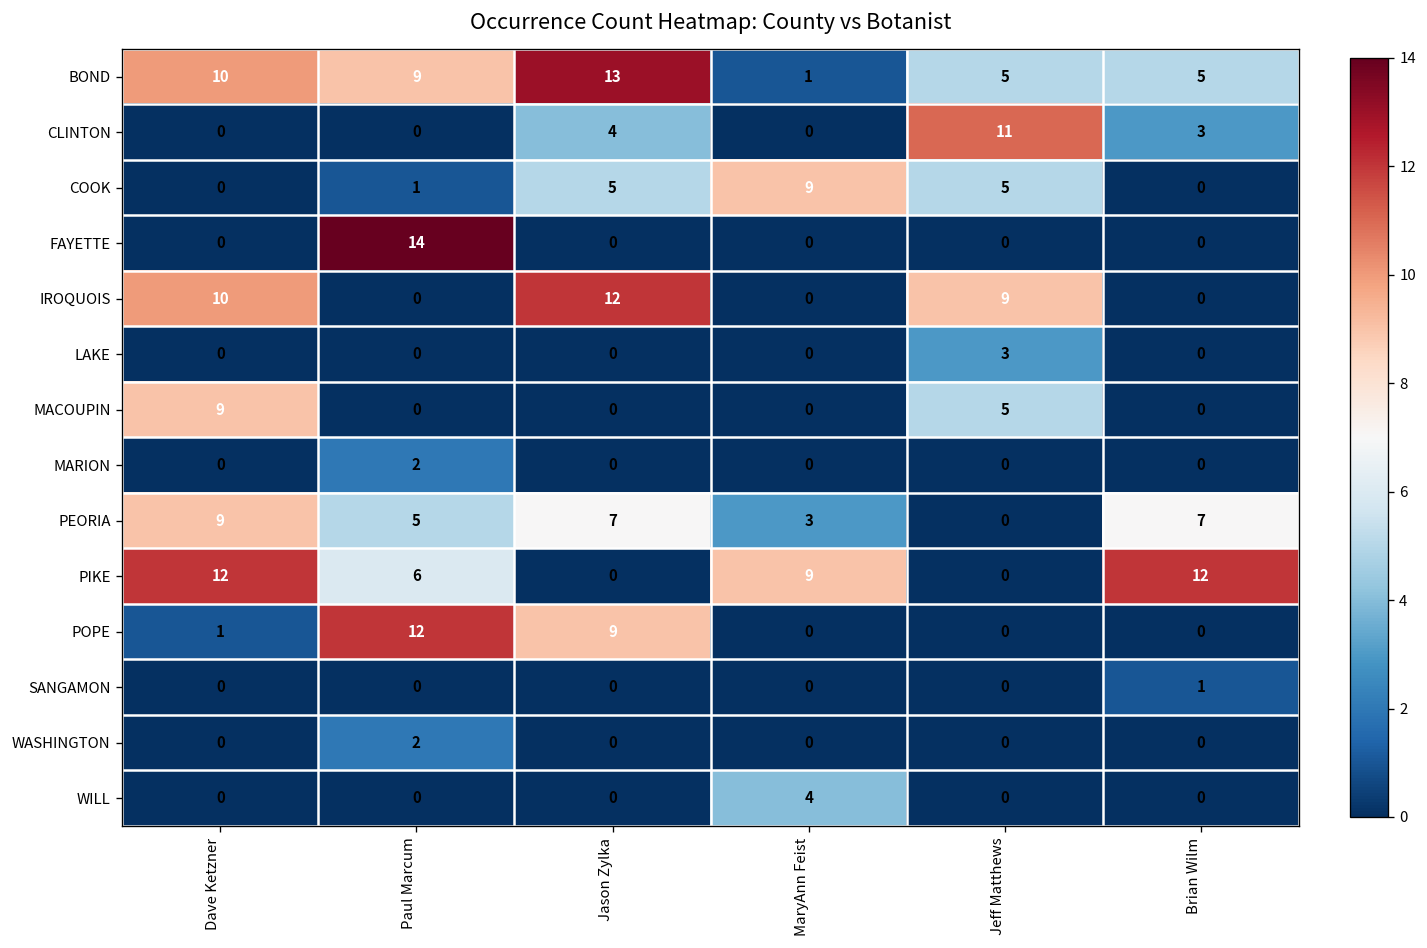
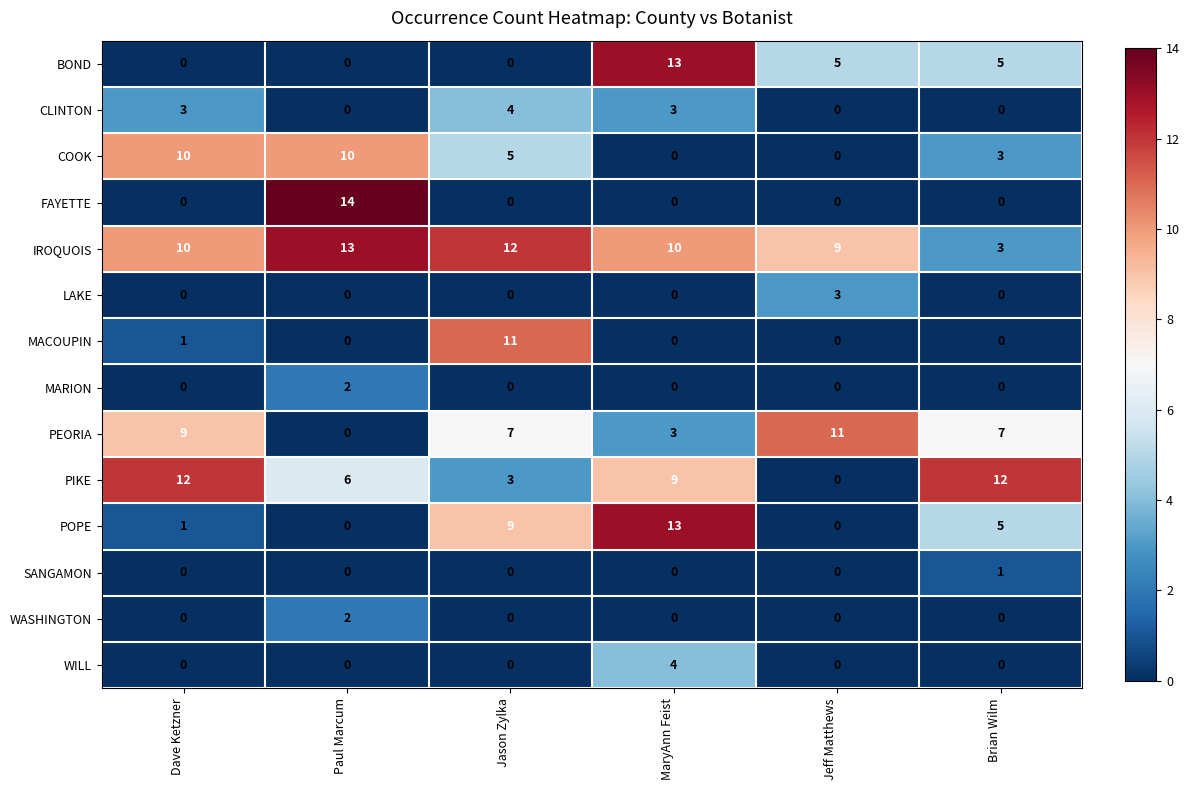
  {
    "BOND": {
-     "Dave Ketzner": 10,
-     "Paul Marcum": 9,
-     "Jason Zylka": 13,
-     "MaryAnn Feist": 1,
+     "Dave Ketzner": 0,
+     "Paul Marcum": 0,
+     "Jason Zylka": 0,
+     "MaryAnn Feist": 13,
      "Jeff Matthews": 5,
      "Brian Wilm": 5
    },
    "CLINTON": {
-     "Dave Ketzner": 0,
+     "Dave Ketzner": 3,
      "Paul Marcum": 0,
      "Jason Zylka": 4,
-     "MaryAnn Feist": 0,
-     "Jeff Matthews": 11,
-     "Brian Wilm": 3
+     "MaryAnn Feist": 3,
+     "Jeff Matthews": 0,
+     "Brian Wilm": 0
    },
    "COOK": {
-     "Dave Ketzner": 0,
-     "Paul Marcum": 1,
+     "Dave Ketzner": 10,
+     "Paul Marcum": 10,
      "Jason Zylka": 5,
-     "MaryAnn Feist": 9,
-     "Jeff Matthews": 5,
-     "Brian Wilm": 0
+     "MaryAnn Feist": 0,
+     "Jeff Matthews": 0,
+     "Brian Wilm": 3
    },
    "FAYETTE": {
      "Dave Ketzner": 0,
      "Paul Marcum": 14,
      "Jason Zylka": 0,
      "MaryAnn Feist": 0,
      "Jeff Matthews": 0,
      "Brian Wilm": 0
    },
    "IROQUOIS": {
      "Dave Ketzner": 10,
-     "Paul Marcum": 0,
+     "Paul Marcum": 13,
      "Jason Zylka": 12,
-     "MaryAnn Feist": 0,
+     "MaryAnn Feist": 10,
      "Jeff Matthews": 9,
-     "Brian Wilm": 0
+     "Brian Wilm": 3
    },
    "LAKE": {
      "Dave Ketzner": 0,
      "Paul Marcum": 0,
      "Jason Zylka": 0,
      "MaryAnn Feist": 0,
      "Jeff Matthews": 3,
      "Brian Wilm": 0
    },
    "MACOUPIN": {
-     "Dave Ketzner": 9,
+     "Dave Ketzner": 1,
      "Paul Marcum": 0,
-     "Jason Zylka": 0,
+     "Jason Zylka": 11,
      "MaryAnn Feist": 0,
-     "Jeff Matthews": 5,
+     "Jeff Matthews": 0,
      "Brian Wilm": 0
    },
    "MARION": {
      "Dave Ketzner": 0,
      "Paul Marcum": 2,
      "Jason Zylka": 0,
      "MaryAnn Feist": 0,
      "Jeff Matthews": 0,
      "Brian Wilm": 0
    },
    "PEORIA": {
      "Dave Ketzner": 9,
-     "Paul Marcum": 5,
+     "Paul Marcum": 0,
      "Jason Zylka": 7,
      "MaryAnn Feist": 3,
-     "Jeff Matthews": 0,
+     "Jeff Matthews": 11,
      "Brian Wilm": 7
    },
    "PIKE": {
      "Dave Ketzner": 12,
      "Paul Marcum": 6,
-     "Jason Zylka": 0,
+     "Jason Zylka": 3,
      "MaryAnn Feist": 9,
      "Jeff Matthews": 0,
      "Brian Wilm": 12
    },
    "POPE": {
      "Dave Ketzner": 1,
-     "Paul Marcum": 12,
+     "Paul Marcum": 0,
      "Jason Zylka": 9,
-     "MaryAnn Feist": 0,
+     "MaryAnn Feist": 13,
      "Jeff Matthews": 0,
-     "Brian Wilm": 0
+     "Brian Wilm": 5
    },
    "SANGAMON": {
      "Dave Ketzner": 0,
      "Paul Marcum": 0,
      "Jason Zylka": 0,
      "MaryAnn Feist": 0,
      "Jeff Matthews": 0,
      "Brian Wilm": 1
    },
    "WASHINGTON": {
      "Dave Ketzner": 0,
      "Paul Marcum": 2,
      "Jason Zylka": 0,
      "MaryAnn Feist": 0,
      "Jeff Matthews": 0,
      "Brian Wilm": 0
    },
    "WILL": {
      "Dave Ketzner": 0,
      "Paul Marcum": 0,
      "Jason Zylka": 0,
      "MaryAnn Feist": 4,
      "Jeff Matthews": 0,
      "Brian Wilm": 0
    }
  }
